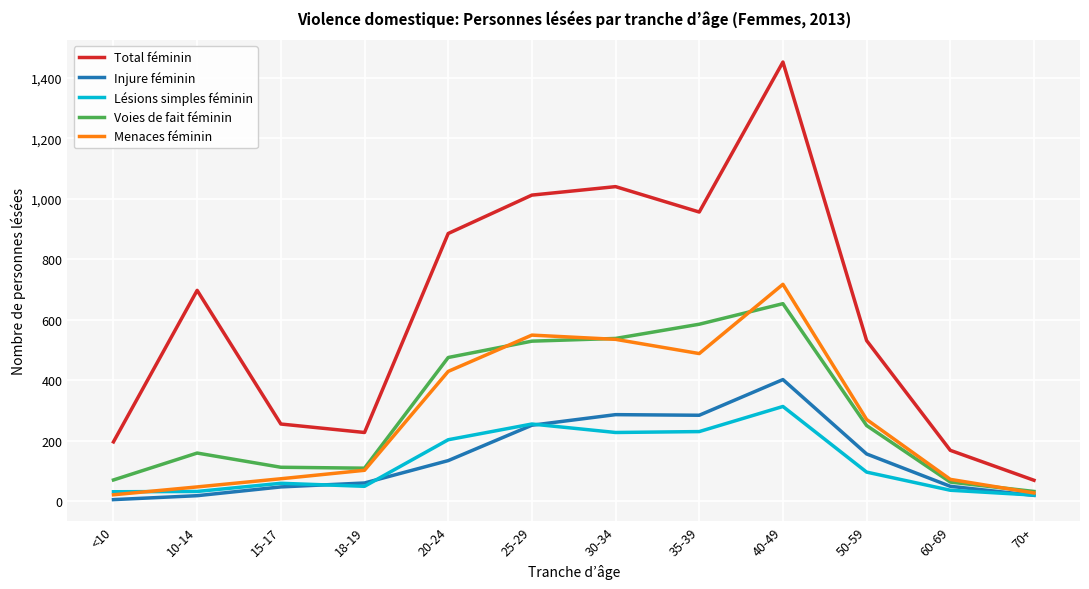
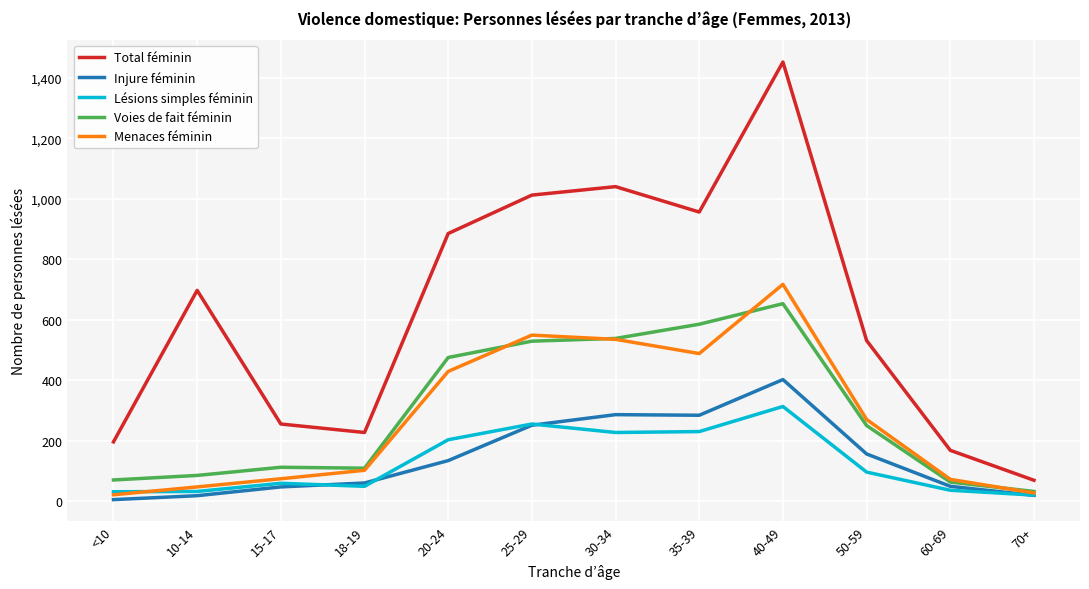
  {
    "Total féminin": {
      "<10": "200",
      "10-14": "700",
      "15-17": "260",
      "18-19": "230",
      "20-24": "890",
      "25-29": "1,010",
      "30-34": "1,040",
      "35-39": "960",
      "40-49": "1,450",
      "50-59": "530",
      "60-69": "170",
      "70+": "70"
    },
    "Injure féminin": {
      "<10": "10",
      "10-14": "20",
      "15-17": "50",
      "18-19": "60",
      "20-24": "130",
      "30-34": "290",
      "35-39": "280",
      "40-49": "400",
      "50-59": "160",
      "60-69": "50"
    },
    "Lésions simples féminin": {
      "<10": "30",
      "10-14": "30",
      "15-17": "60",
      "18-19": "50",
      "20-24": "200",
      "30-34": "230",
      "35-39": "230",
      "40-49": "310",
      "50-59": "100",
      "60-69": "40"
    },
    "Voies de fait féminin": {
      "<10": "70",
-     "10-14": "160",
+     "10-14": "90",
      "15-17": "110",
      "20-24": "480",
      "25-29": "530",
      "35-39": "590",
      "40-49": "650",
      "50-59": "250",
      "60-69": "60"
    },
    "Menaces féminin": {
      "<10": "20",
      "10-14": "50",
      "15-17": "70",
      "20-24": "430",
      "25-29": "550",
      "35-39": "490",
      "40-49": "720",
      "50-59": "270",
      "60-69": "70"
    }
  }
